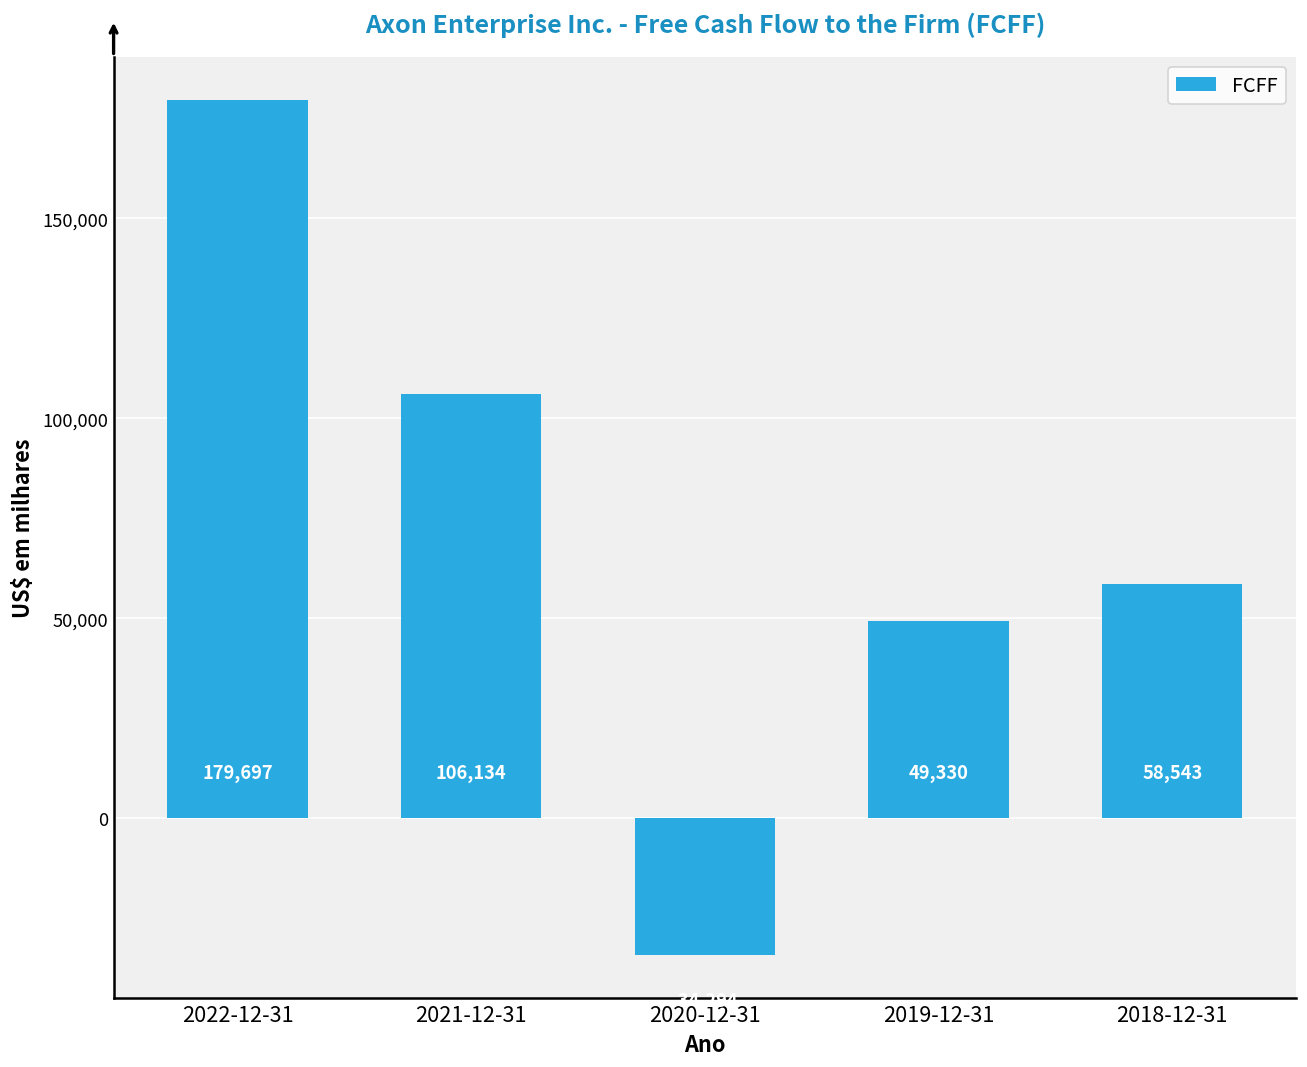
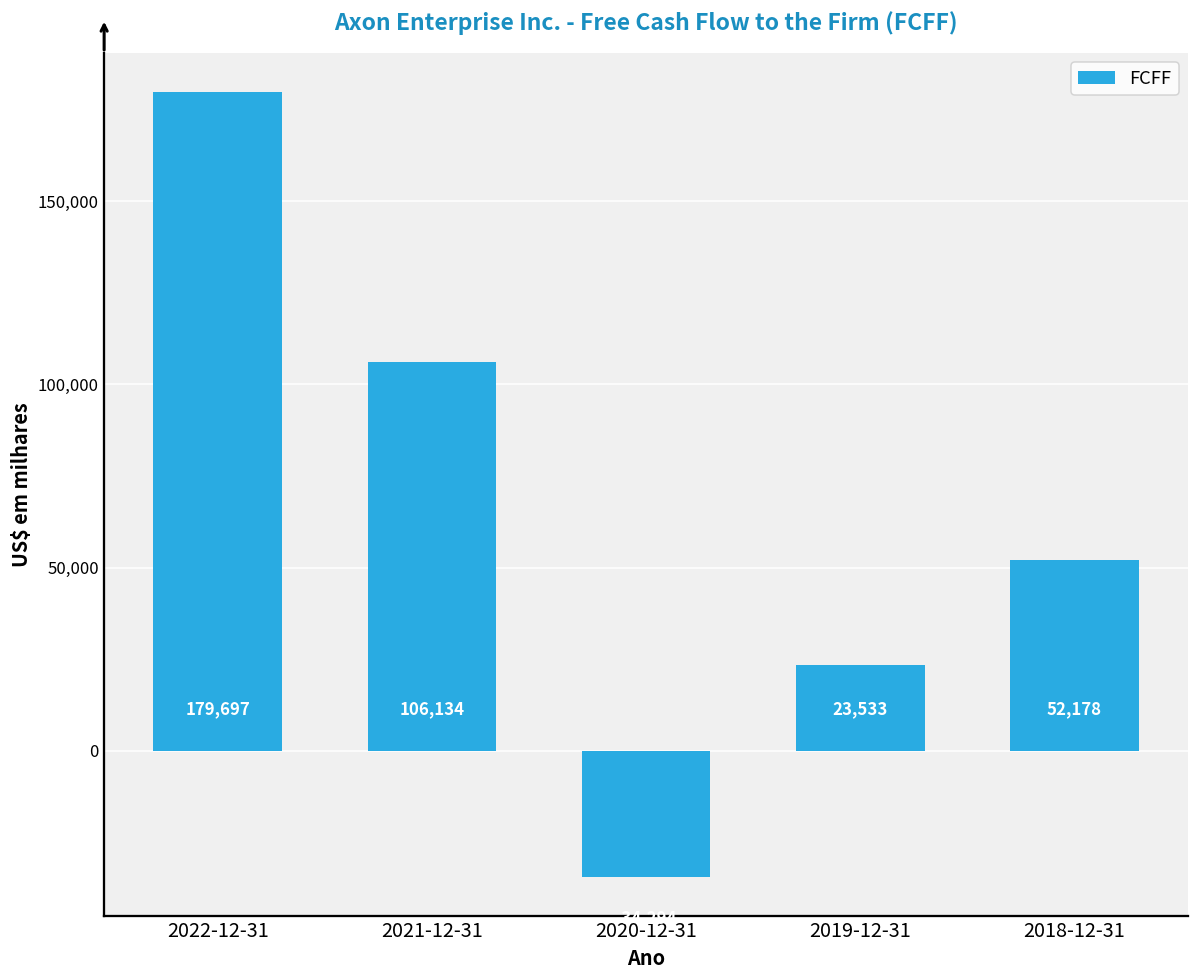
  {
    "2022-12-31": "179,697",
-   "2019-12-31": "49,330",
-   "2018-12-31": "58,543"
+   "2019-12-31": "23,533",
+   "2018-12-31": "52,178"
  }
